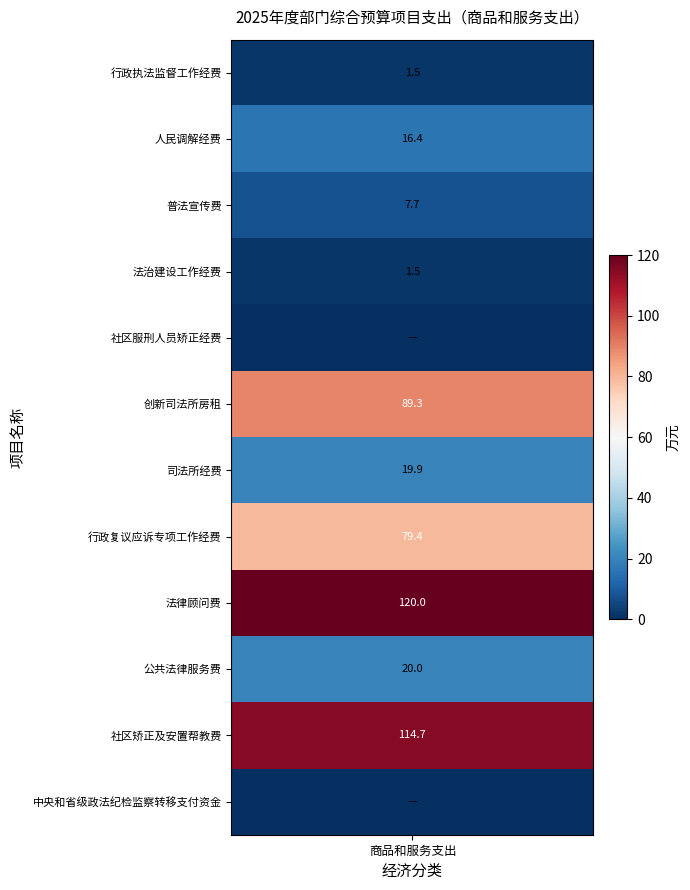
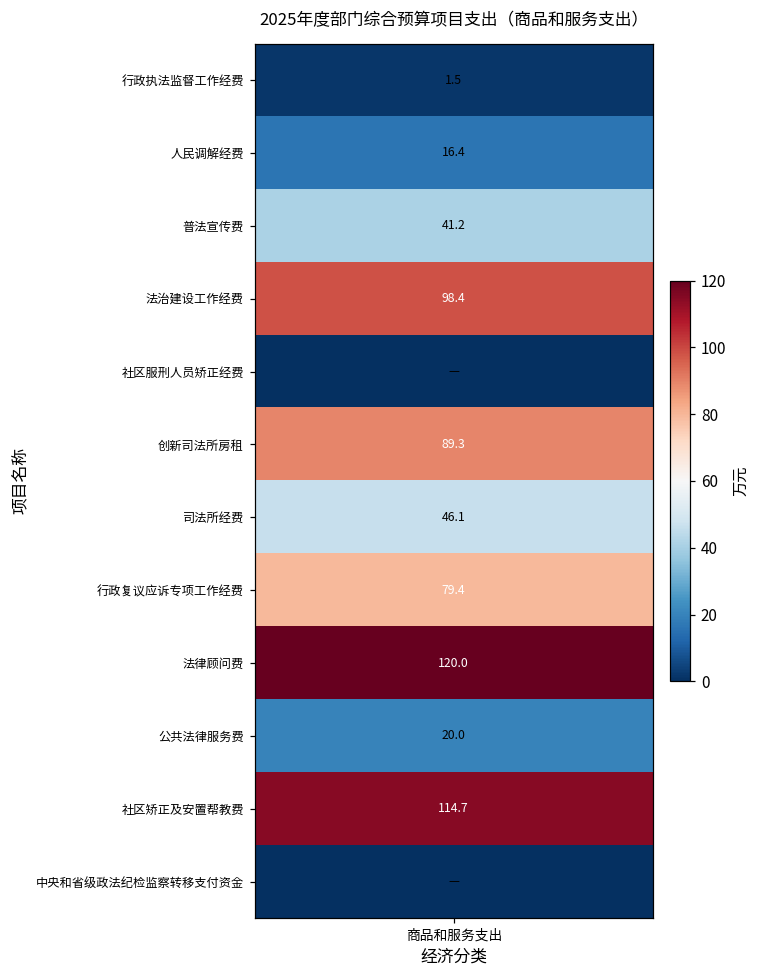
  {
    "行政执法监督工作经费": {
      "商品和服务支出": 1.5
    },
    "人民调解经费": {
      "商品和服务支出": 16.4
    },
    "普法宣传费": {
-     "商品和服务支出": 7.7
+     "商品和服务支出": 41.2
    },
    "法治建设工作经费": {
-     "商品和服务支出": 1.5
+     "商品和服务支出": 98.4
    },
    "创新司法所房租": {
      "商品和服务支出": 89.3
    },
    "司法所经费": {
-     "商品和服务支出": 19.9
+     "商品和服务支出": 46.1
    },
    "行政复议应诉专项工作经费": {
      "商品和服务支出": 79.4
    },
    "法律顾问费": {
      "商品和服务支出": 120.0
    },
    "公共法律服务费": {
      "商品和服务支出": 20.0
    },
    "社区矫正及安置帮教费": {
      "商品和服务支出": 114.7
    }
  }
